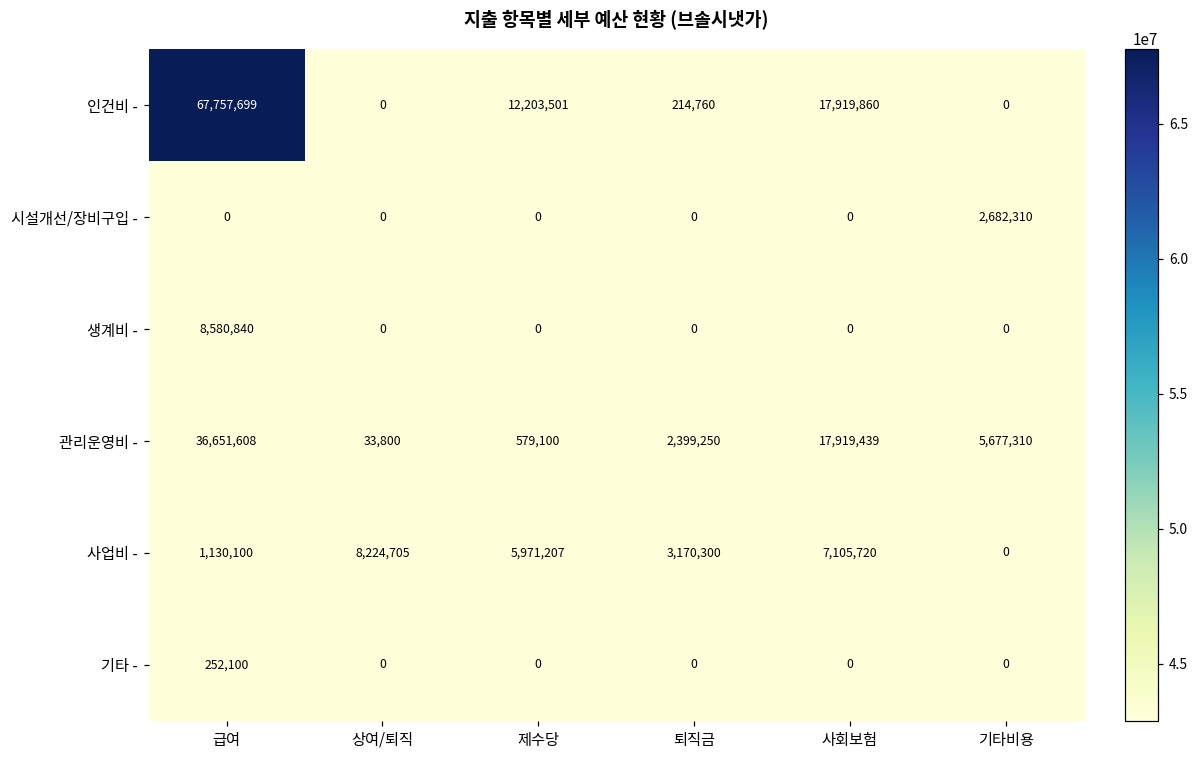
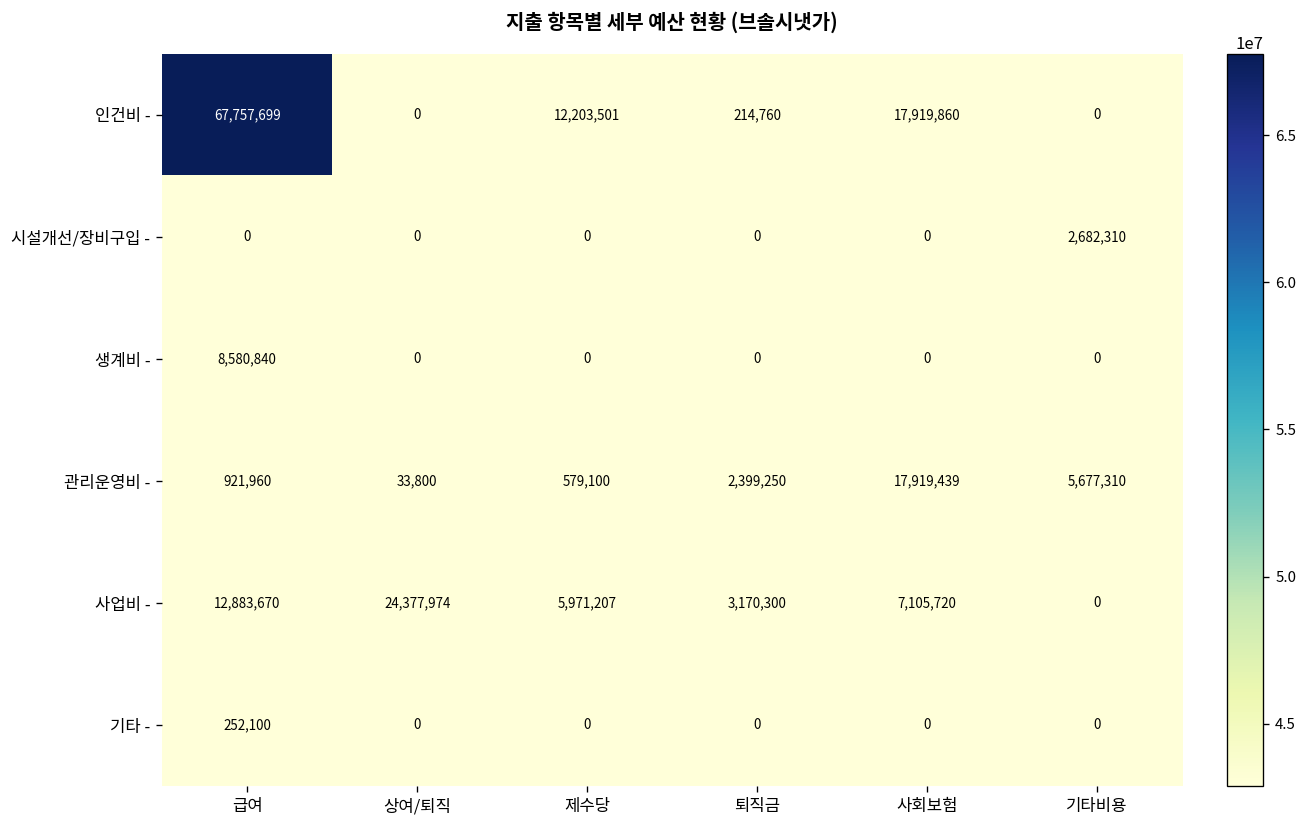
  {
    "인건비 -": {
      "급여": "67,757,699",
      "상여/퇴직": "0",
      "제수당": "12,203,501",
      "퇴직금": "214,760",
      "사회보험": "17,919,860",
      "기타비용": "0"
    },
    "시설개선/장비구입 -": {
      "급여": "0",
      "상여/퇴직": "0",
      "제수당": "0",
      "퇴직금": "0",
      "사회보험": "0",
      "기타비용": "2,682,310"
    },
    "생계비 -": {
      "급여": "8,580,840",
      "상여/퇴직": "0",
      "제수당": "0",
      "퇴직금": "0",
      "사회보험": "0",
      "기타비용": "0"
    },
    "관리운영비 -": {
-     "급여": "36,651,608",
+     "급여": "921,960",
      "상여/퇴직": "33,800",
      "제수당": "579,100",
      "퇴직금": "2,399,250",
      "사회보험": "17,919,439",
      "기타비용": "5,677,310"
    },
    "사업비 -": {
-     "급여": "1,130,100",
-     "상여/퇴직": "8,224,705",
+     "급여": "12,883,670",
+     "상여/퇴직": "24,377,974",
      "제수당": "5,971,207",
      "퇴직금": "3,170,300",
      "사회보험": "7,105,720",
      "기타비용": "0"
    },
    "기타 -": {
      "급여": "252,100",
      "상여/퇴직": "0",
      "제수당": "0",
      "퇴직금": "0",
      "사회보험": "0",
      "기타비용": "0"
    }
  }
